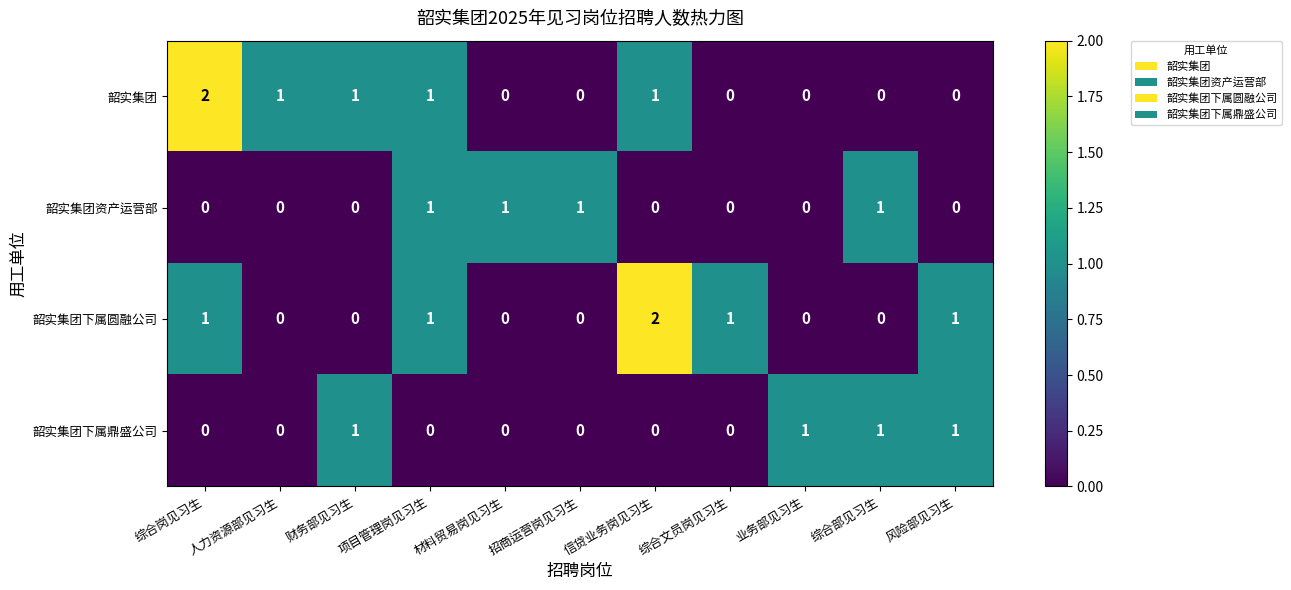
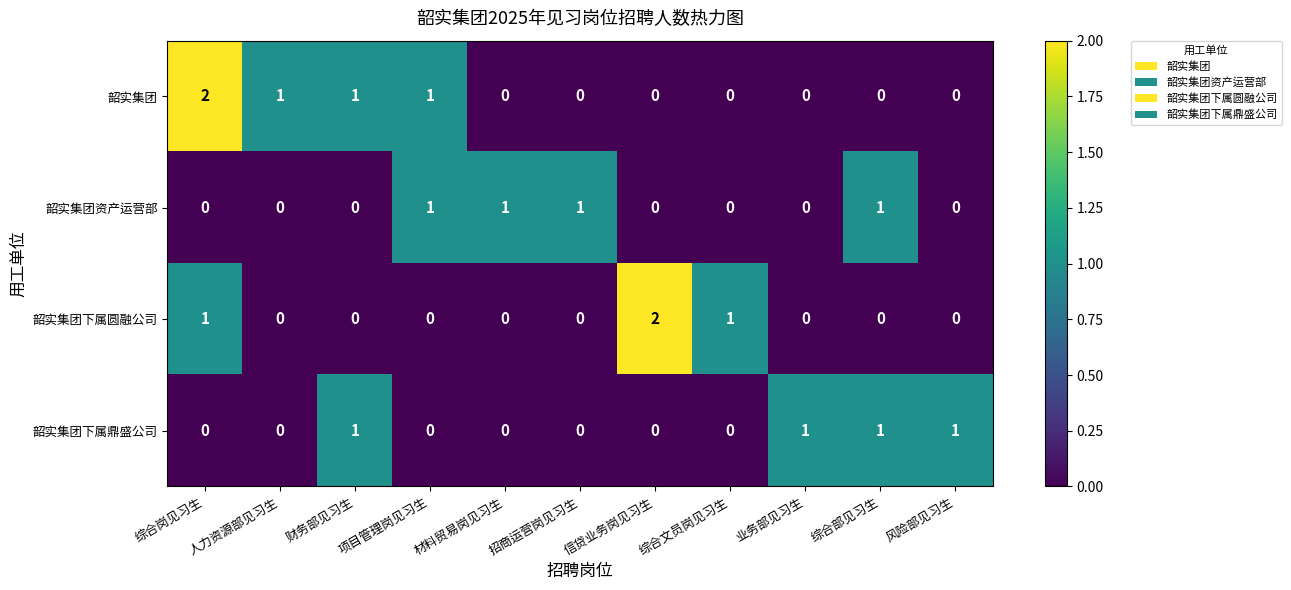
  {
    "韶实集团": {
      "综合岗见习生": 2,
      "人力资源部见习生": 1,
      "财务部见习生": 1,
      "项目管理岗见习生": 1,
      "材料贸易岗见习生": 0,
      "招商运营岗见习生": 0,
-     "信贷业务岗见习生": 1,
+     "信贷业务岗见习生": 0,
      "综合文员岗见习生": 0,
      "业务部见习生": 0,
      "综合部见习生": 0,
      "风险部见习生": 0
    },
    "韶实集团资产运营部": {
      "综合岗见习生": 0,
      "人力资源部见习生": 0,
      "财务部见习生": 0,
      "项目管理岗见习生": 1,
      "材料贸易岗见习生": 1,
      "招商运营岗见习生": 1,
      "信贷业务岗见习生": 0,
      "综合文员岗见习生": 0,
      "业务部见习生": 0,
      "综合部见习生": 1,
      "风险部见习生": 0
    },
    "韶实集团下属圆融公司": {
      "综合岗见习生": 1,
      "人力资源部见习生": 0,
      "财务部见习生": 0,
-     "项目管理岗见习生": 1,
+     "项目管理岗见习生": 0,
      "材料贸易岗见习生": 0,
      "招商运营岗见习生": 0,
      "信贷业务岗见习生": 2,
      "综合文员岗见习生": 1,
      "业务部见习生": 0,
      "综合部见习生": 0,
-     "风险部见习生": 1
+     "风险部见习生": 0
    },
    "韶实集团下属鼎盛公司": {
      "综合岗见习生": 0,
      "人力资源部见习生": 0,
      "财务部见习生": 1,
      "项目管理岗见习生": 0,
      "材料贸易岗见习生": 0,
      "招商运营岗见习生": 0,
      "信贷业务岗见习生": 0,
      "综合文员岗见习生": 0,
      "业务部见习生": 1,
      "综合部见习生": 1,
      "风险部见习生": 1
    }
  }
